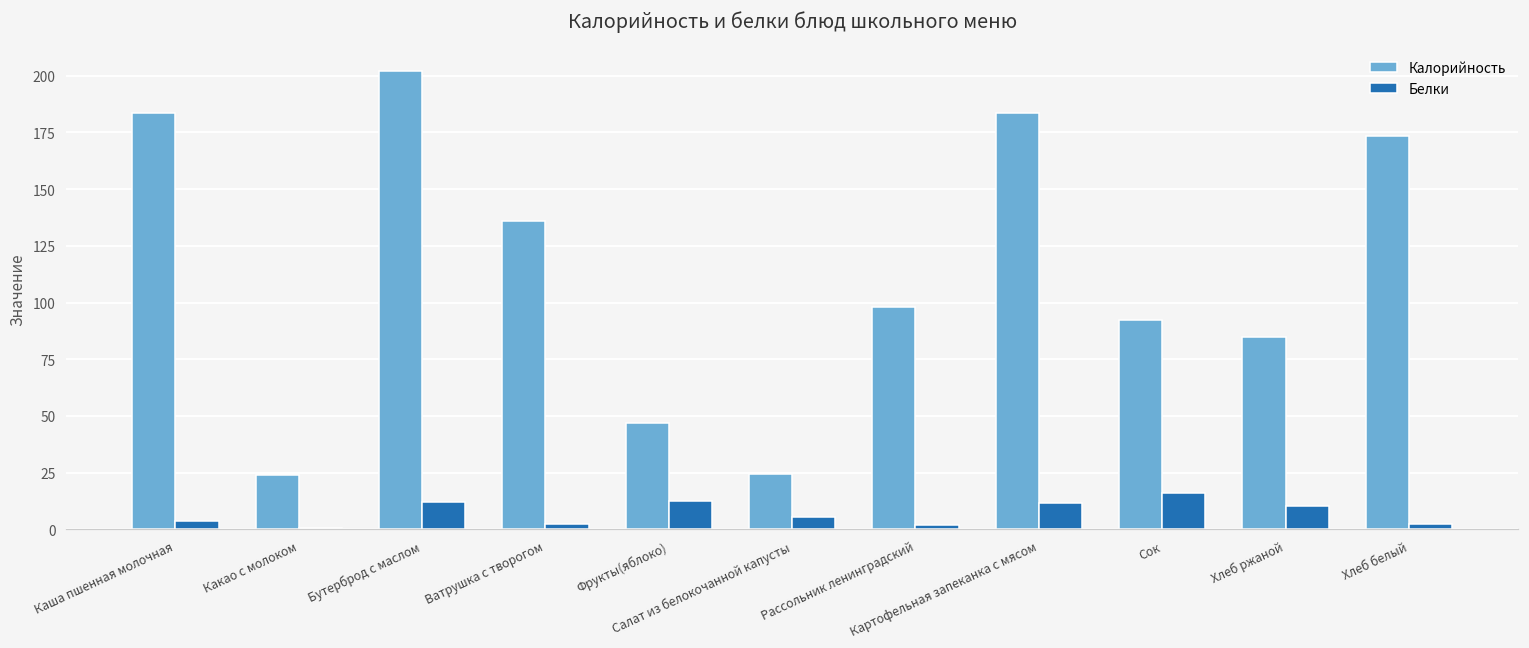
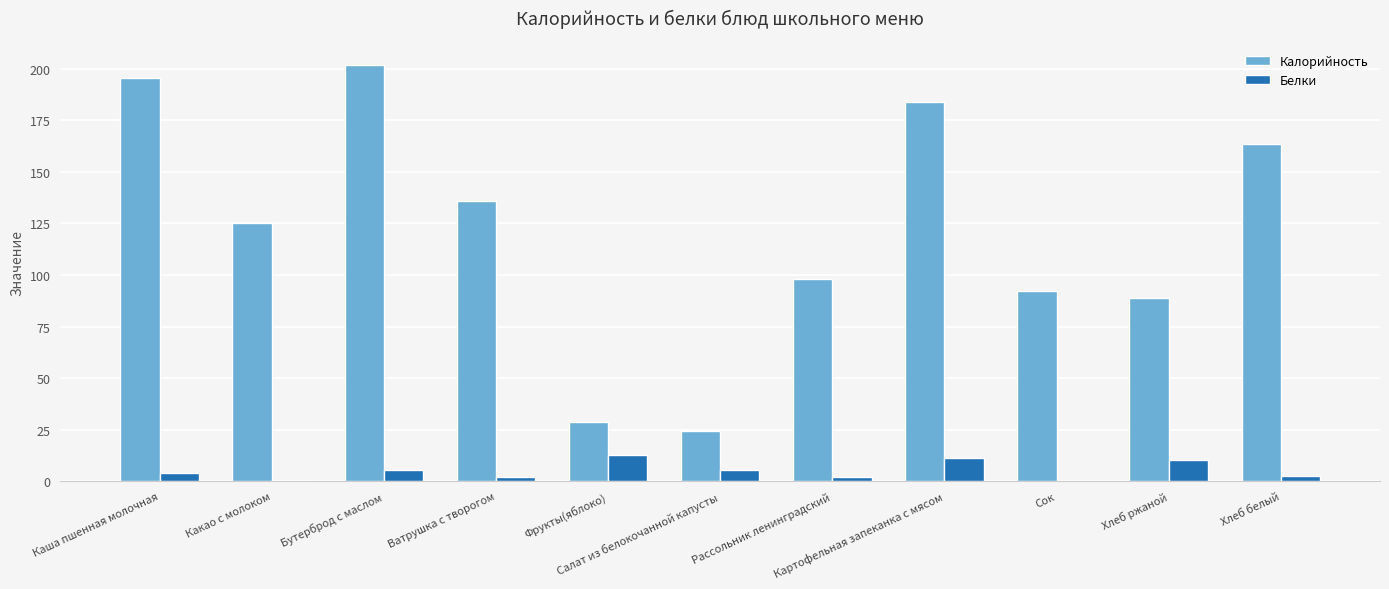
  {
    "Калорийность": {
-     "Каша пшенная молочная": 183,
-     "Какао с молоком": 24,
+     "Каша пшенная молочная": 195,
+     "Какао с молоком": 125,
      "Бутерброд с маслом": 202,
      "Ватрушка с творогом": 136,
-     "Фрукты(яблоко)": 47,
+     "Фрукты(яблоко)": 29,
      "Салат из белокочанной капусты": 25,
      "Рассольник ленинградский": 98,
      "Картофельная запеканка с мясом": 184,
      "Сок": 92,
-     "Хлеб ржаной": 85,
-     "Хлеб белый": 174
+     "Хлеб ржаной": 89,
+     "Хлеб белый": 164
    },
    "Белки": {
      "Каша пшенная молочная": 4,
-     "Бутерброд с маслом": 12,
+     "Бутерброд с маслом": 5,
      "Ватрушка с творогом": 2,
      "Фрукты(яблоко)": 13,
      "Салат из белокочанной капусты": 5,
      "Рассольник ленинградский": 2,
      "Картофельная запеканка с мясом": 11,
-     "Сок": 16,
+     "Сок": 0,
      "Хлеб ржаной": 10,
      "Хлеб белый": 2
    }
  }
